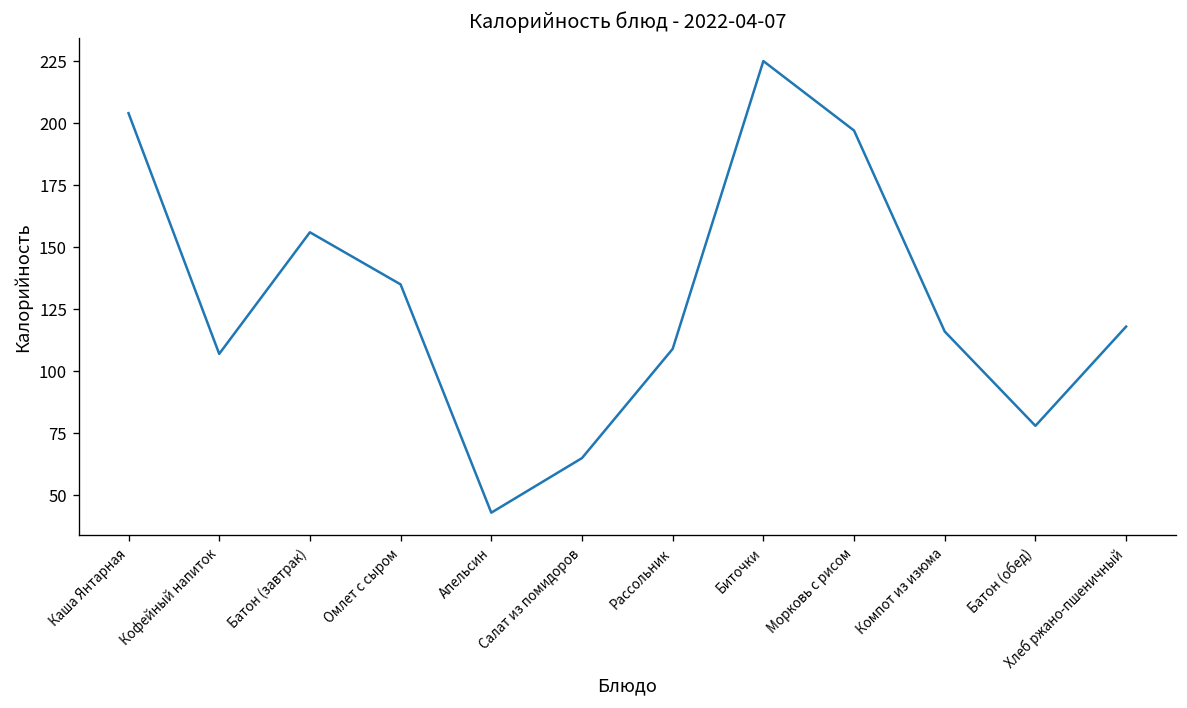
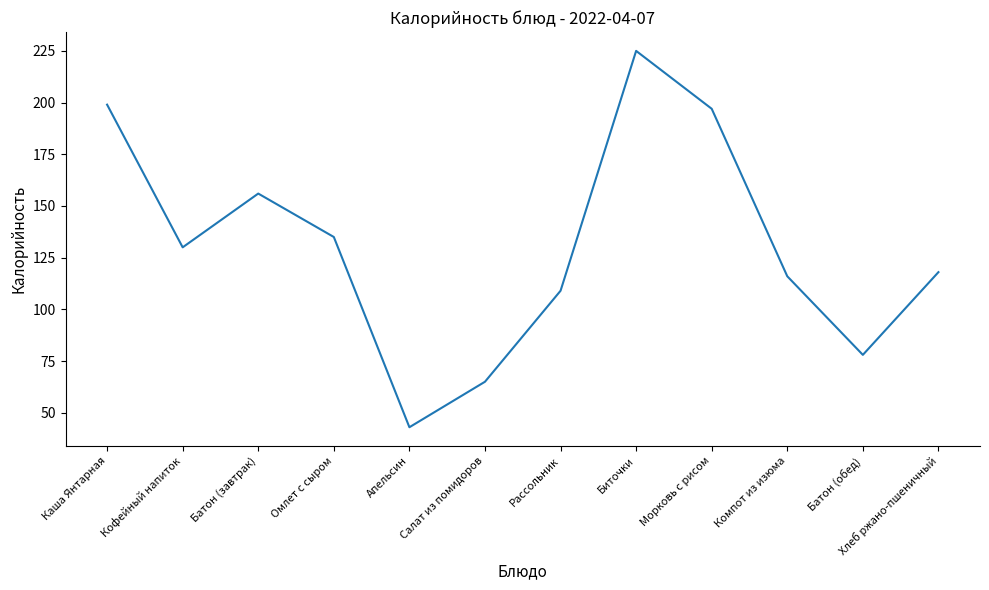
  {
-   "Каша Янтарная": 204,
-   "Кофейный напиток": 107,
+   "Каша Янтарная": 199,
+   "Кофейный напиток": 130,
    "Батон (завтрак)": 156,
    "Омлет с сыром": 135,
    "Апельсин": 43,
    "Салат из помидоров": 65,
    "Рассольник": 109,
    "Биточки": 225,
    "Морковь с рисом": 197,
    "Компот из изюма": 116,
    "Батон (обед)": 78,
    "Хлеб ржано-пшеничный": 118
  }
